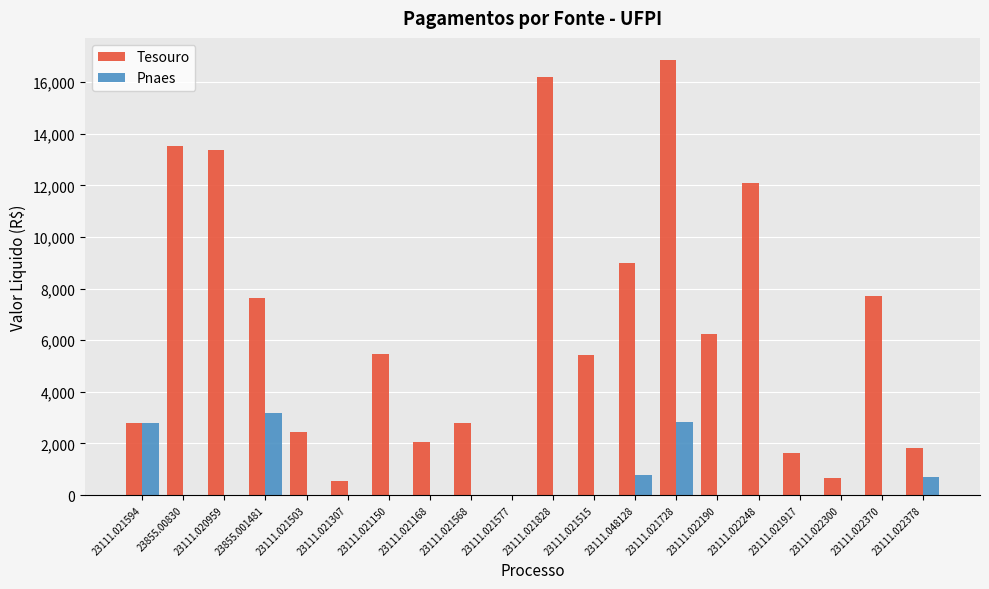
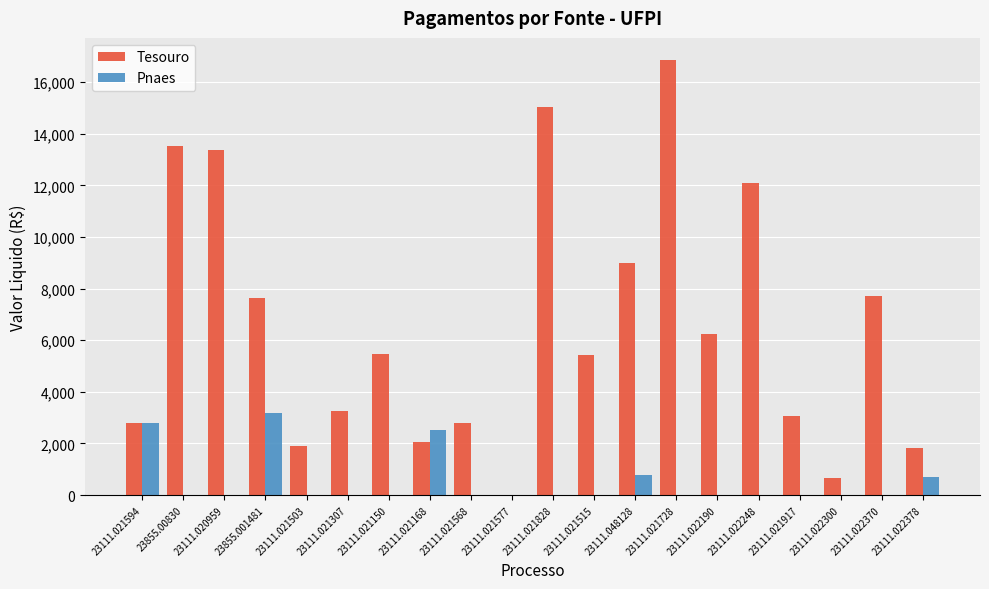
  {
    "Tesouro": {
      "23111.021594": "2,800",
      "23855.00830": "13,500",
      "23111.020959": "13,400",
      "23855.001481": "7,700",
-     "23111.021503": "2,400",
-     "23111.021307": "500",
+     "23111.021503": "1,900",
+     "23111.021307": "3,300",
      "23111.021150": "5,500",
      "23111.021168": "2,100",
      "23111.021568": "2,800",
-     "23111.021828": "16,200",
+     "23111.021828": "15,100",
      "23111.021515": "5,400",
      "23111.048128": "9,000",
      "23111.021728": "16,900",
      "23111.022190": "6,300",
      "23111.022248": "12,100",
-     "23111.021917": "1,600",
+     "23111.021917": "3,100",
      "23111.022300": "700",
      "23111.022370": "7,700",
      "23111.022378": "1,800"
    },
    "Pnaes": {
      "23111.021594": "2,800",
      "23855.00830": "0",
      "23111.020959": "0",
      "23855.001481": "3,200",
      "23111.021503": "0",
      "23111.021307": "0",
      "23111.021150": "0",
-     "23111.021168": "0",
+     "23111.021168": "2,500",
      "23111.021568": "0",
      "23111.021577": "0",
      "23111.021828": "0",
      "23111.021515": "0",
      "23111.048128": "800",
-     "23111.021728": "2,800",
+     "23111.021728": "0",
      "23111.022190": "0",
      "23111.022248": "0",
      "23111.021917": "0",
      "23111.022300": "0",
      "23111.022370": "0",
      "23111.022378": "700"
    }
  }
